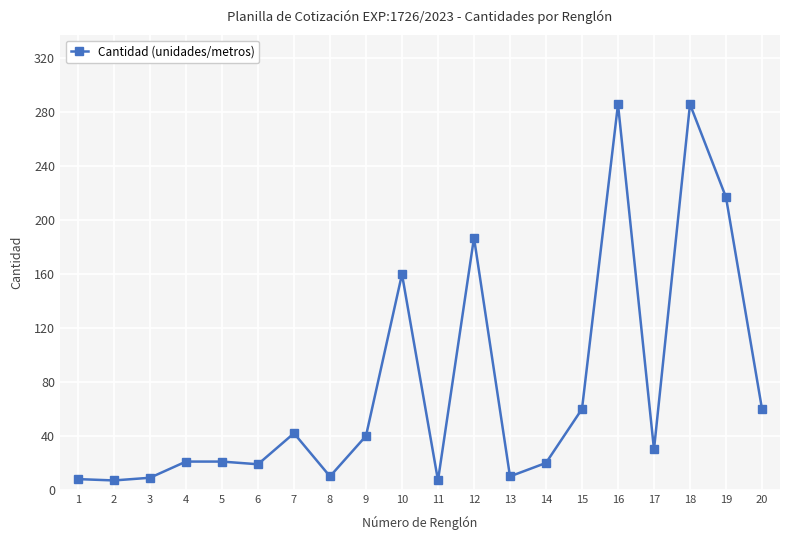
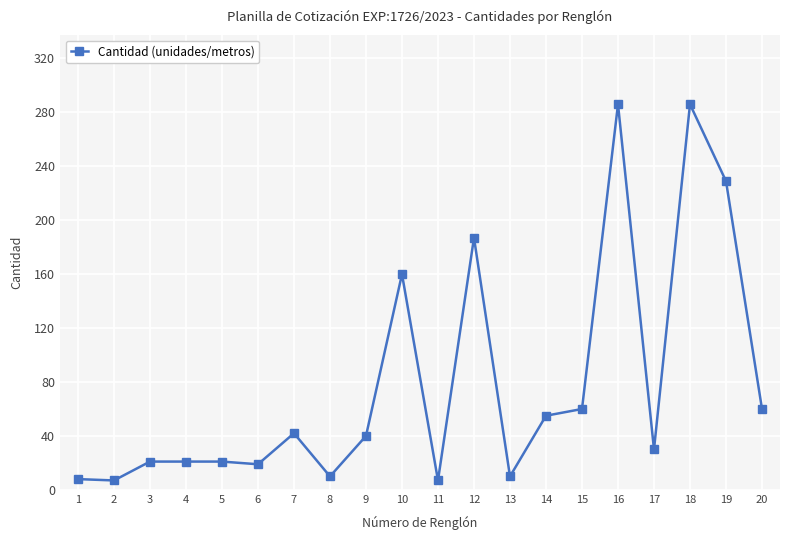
  {
    "1": 8,
    "2": 7,
-   "3": 9,
+   "3": 21,
    "4": 21,
    "5": 21,
    "6": 19,
    "7": 42,
    "8": 10,
    "9": 40,
    "10": 160,
    "11": 7,
    "12": 187,
    "13": 10,
-   "14": 20,
+   "14": 55,
    "15": 60,
    "16": 286,
    "17": 30,
    "18": 286,
-   "19": 217,
+   "19": 229,
    "20": 60
  }
